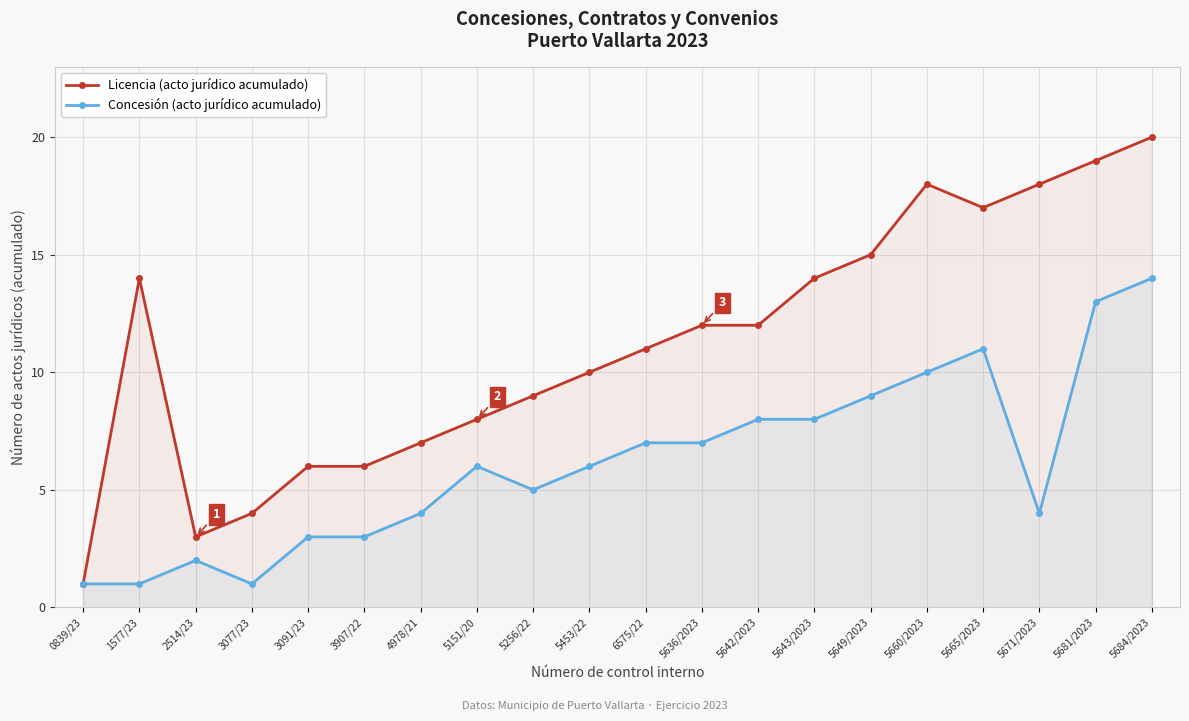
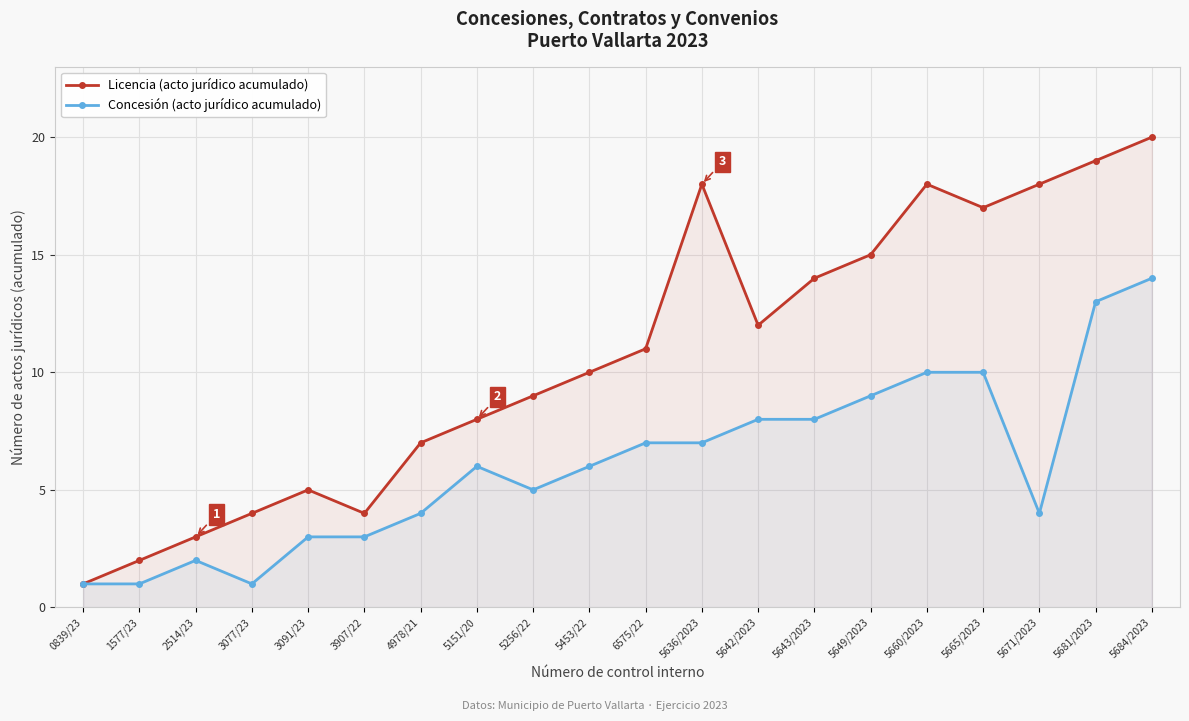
  {
    "Licencia (acto jurídico acumulado)": {
-     "1577/23": 14,
+     "1577/23": 2,
      "3077/23": 4,
-     "3091/23": 6,
-     "3907/22": 6,
+     "3091/23": 5,
+     "3907/22": 4,
      "4978/21": 7,
      "5256/22": 9,
      "5453/22": 10,
      "6575/22": 11,
-     "5636/2023": 12,
+     "5636/2023": 18,
      "5642/2023": 12,
      "5643/2023": 14,
      "5649/2023": 15,
      "5660/2023": 18,
      "5665/2023": 17,
      "5671/2023": 18,
      "5681/2023": 19,
      "5684/2023": 20
    },
    "Concesión (acto jurídico acumulado)": {
      "1577/23": 1,
      "2514/23": 2,
      "3077/23": 1,
      "3091/23": 3,
      "3907/22": 3,
      "4978/21": 4,
      "5151/20": 6,
      "5256/22": 5,
      "5453/22": 6,
      "6575/22": 7,
      "5636/2023": 7,
      "5642/2023": 8,
      "5643/2023": 8,
      "5649/2023": 9,
      "5660/2023": 10,
-     "5665/2023": 11,
+     "5665/2023": 10,
      "5671/2023": 4,
      "5681/2023": 13,
      "5684/2023": 14
    }
  }
